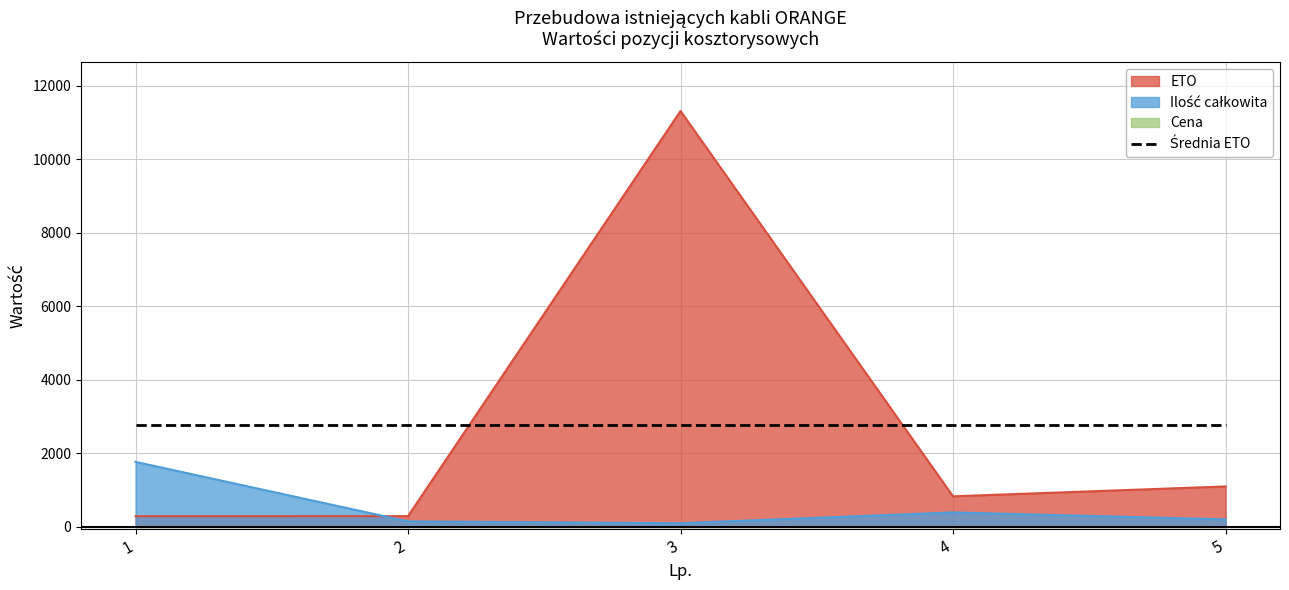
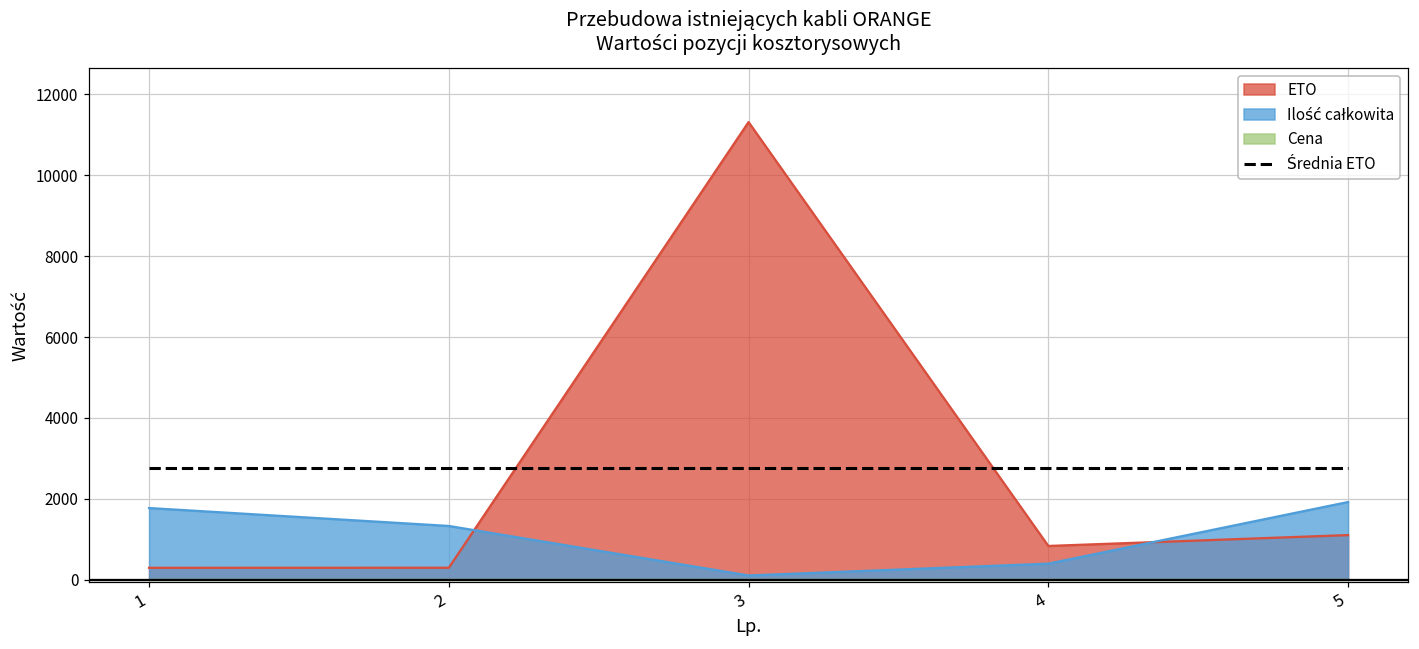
  {
    "ETO": {
      "1": 300,
      "2": 300,
      "3": 11300,
      "4": 800,
      "5": 1100
    },
    "Ilość całkowita": {
      "1": 1800,
-     "2": 200,
+     "2": 1300,
      "3": 100,
      "4": 400,
-     "5": 200
+     "5": 1900
    },
    "Cena": {
      "1": 0,
      "2": 0,
      "3": 0,
      "4": 0,
      "5": 0
    },
    "Średnia ETO": {
      "1": 2800,
      "2": 2800,
      "3": 2800,
      "4": 2800,
      "5": 2800
    }
  }
